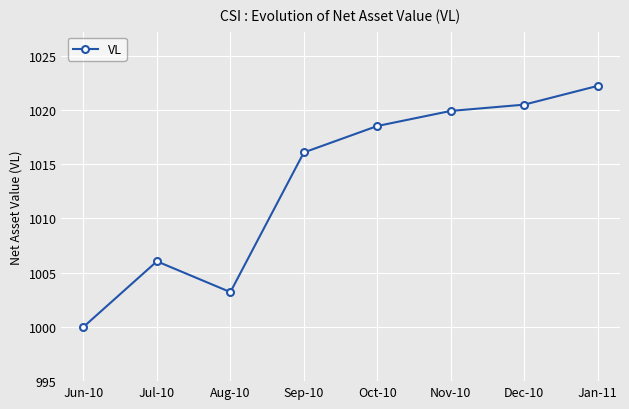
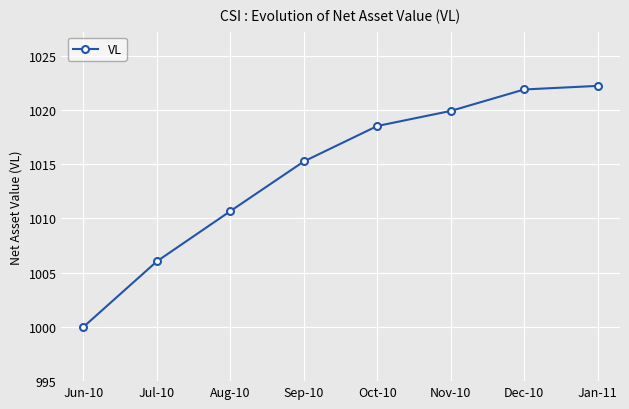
  {
    "Jun-10": 1000.0,
    "Jul-10": 1006.1,
-   "Aug-10": 1003.2,
-   "Sep-10": 1016.1,
+   "Aug-10": 1010.7,
+   "Sep-10": 1015.3,
    "Oct-10": 1018.5,
    "Nov-10": 1019.9,
-   "Dec-10": 1020.5,
+   "Dec-10": 1021.9,
    "Jan-11": 1022.2
  }
